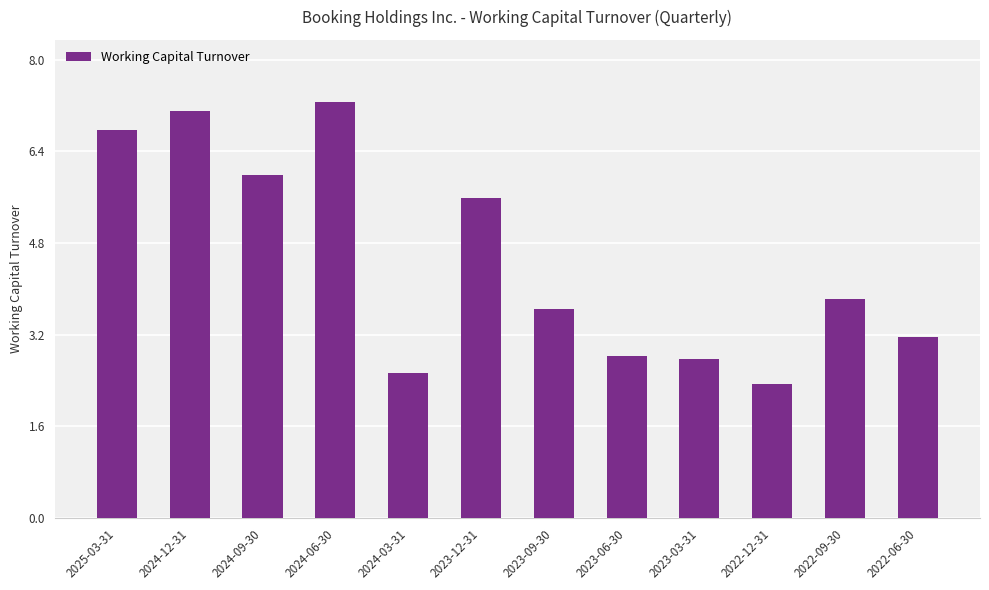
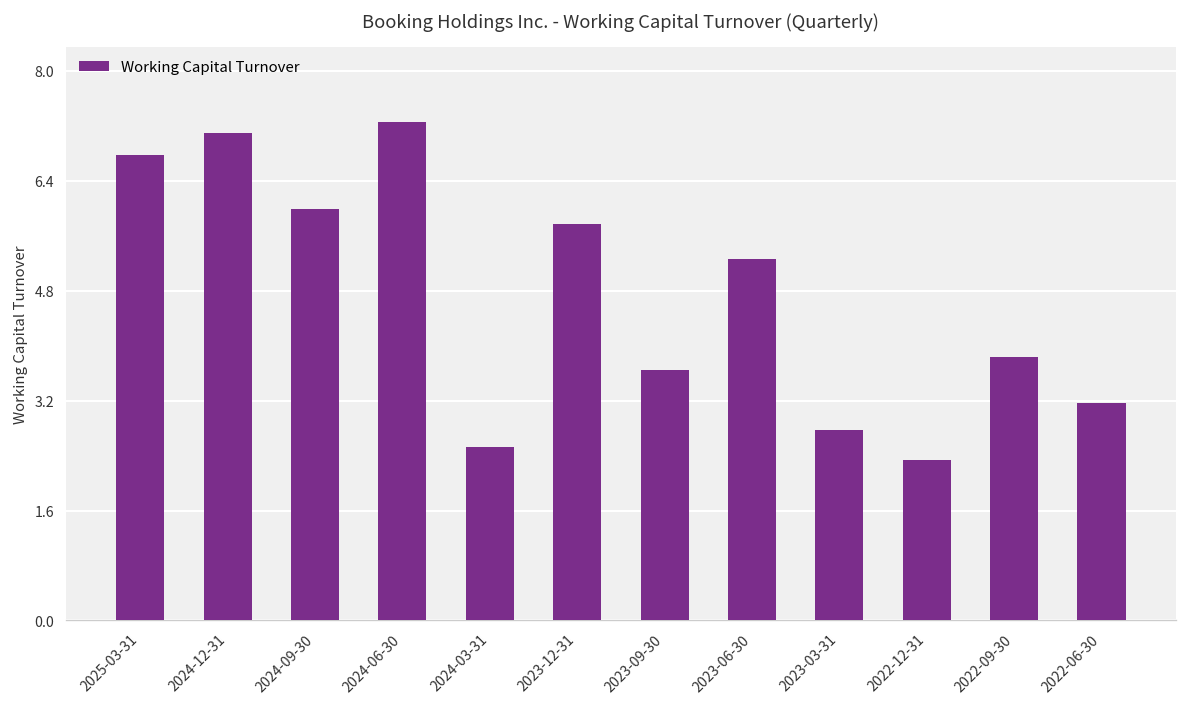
  {
    "2025-03-31": 6.8,
    "2024-12-31": 7.1,
    "2024-09-30": 6.0,
    "2024-06-30": 7.3,
    "2024-03-31": 2.5,
-   "2023-12-31": 5.6,
+   "2023-12-31": 5.8,
    "2023-09-30": 3.7,
-   "2023-06-30": 2.8,
+   "2023-06-30": 5.3,
    "2023-03-31": 2.8,
    "2022-12-31": 2.3,
    "2022-09-30": 3.8,
    "2022-06-30": 3.2
  }
